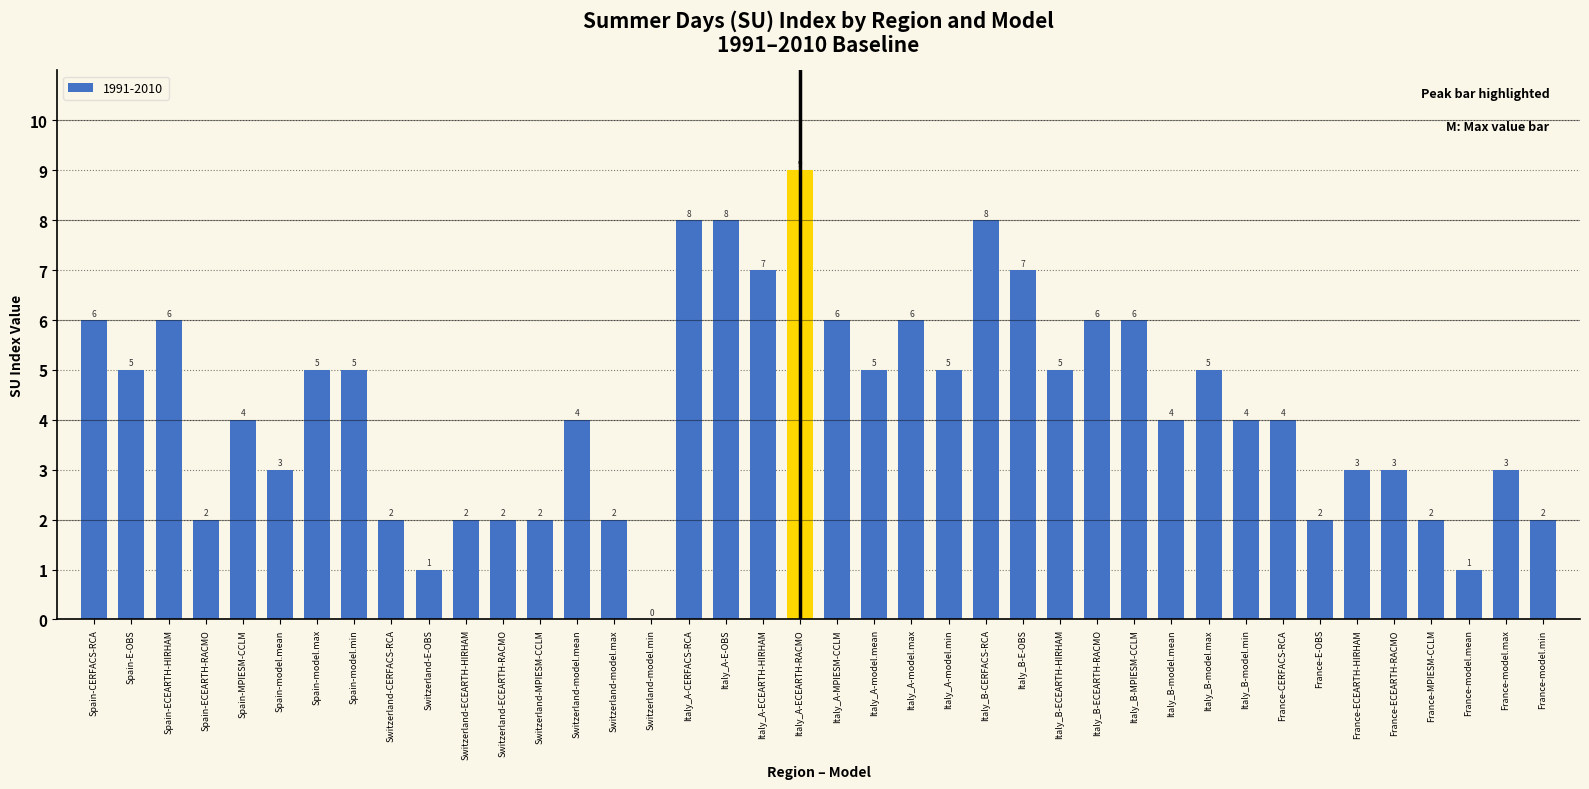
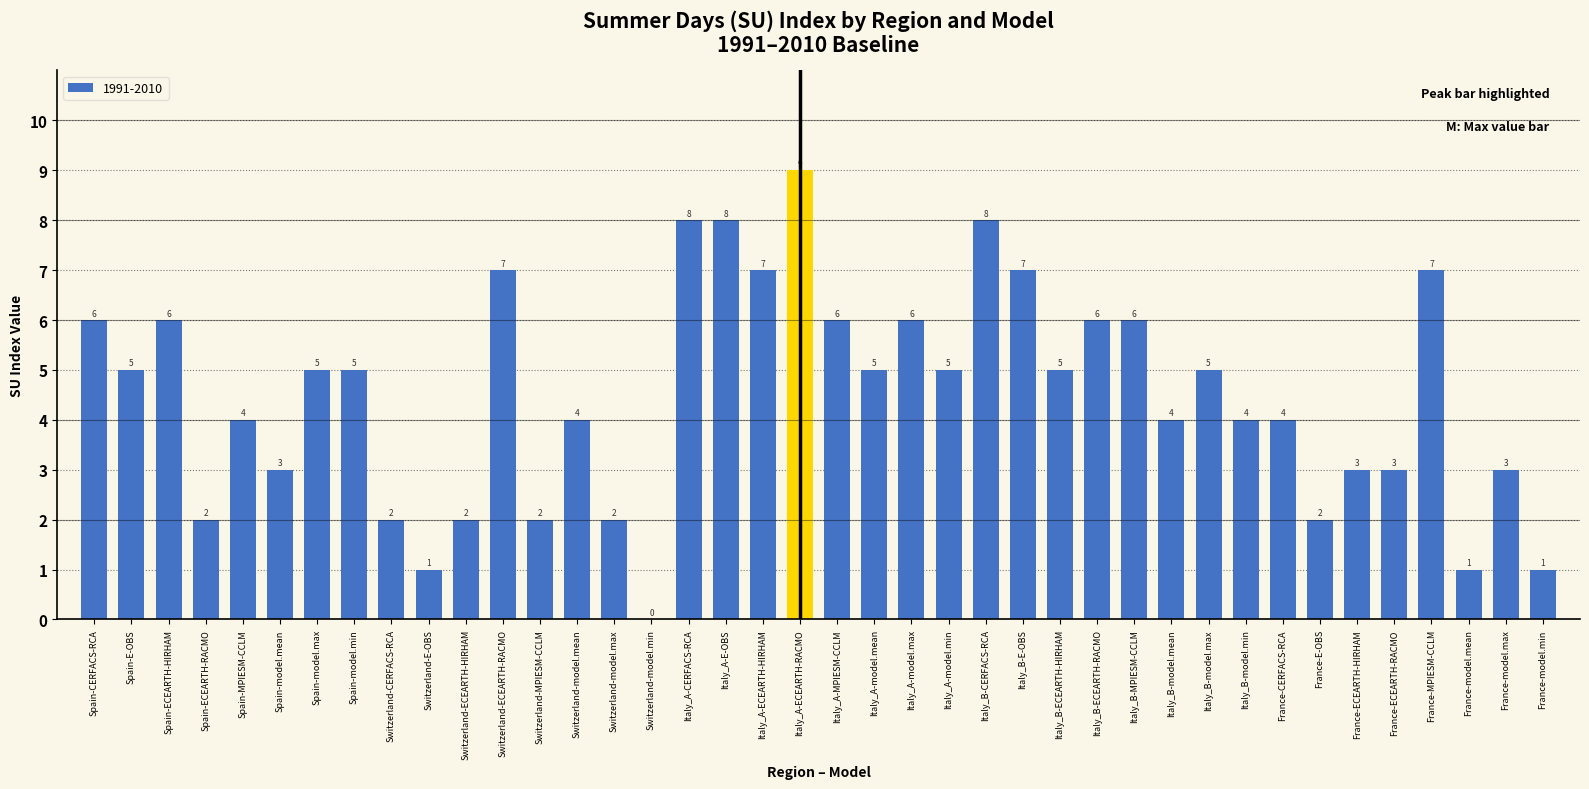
  {
    "Spain-CERFACS-RCA": 6,
    "Spain-E-OBS": 5,
    "Spain-ECEARTH-HIRHAM": 6,
    "Spain-ECEARTH-RACMO": 2,
    "Spain-MPIESM-CCLM": 4,
    "Spain-model.mean": 3,
    "Spain-model.max": 5,
    "Spain-model.min": 5,
    "Switzerland-CERFACS-RCA": 2,
    "Switzerland-E-OBS": 1,
    "Switzerland-ECEARTH-HIRHAM": 2,
-   "Switzerland-ECEARTH-RACMO": 2,
+   "Switzerland-ECEARTH-RACMO": 7,
    "Switzerland-MPIESM-CCLM": 2,
    "Switzerland-model.mean": 4,
    "Switzerland-model.max": 2,
    "Switzerland-model.min": 0,
    "Italy_A-CERFACS-RCA": 8,
    "Italy_A-E-OBS": 8,
    "Italy_A-ECEARTH-HIRHAM": 7,
    "Italy_A-ECEARTH-RACMO": 9,
    "Italy_A-MPIESM-CCLM": 6,
    "Italy_A-model.mean": 5,
    "Italy_A-model.max": 6,
    "Italy_A-model.min": 5,
    "Italy_B-CERFACS-RCA": 8,
    "Italy_B-E-OBS": 7,
    "Italy_B-ECEARTH-HIRHAM": 5,
    "Italy_B-ECEARTH-RACMO": 6,
    "Italy_B-MPIESM-CCLM": 6,
    "Italy_B-model.mean": 4,
    "Italy_B-model.max": 5,
    "Italy_B-model.min": 4,
    "France-CERFACS-RCA": 4,
    "France-E-OBS": 2,
    "France-ECEARTH-HIRHAM": 3,
    "France-ECEARTH-RACMO": 3,
-   "France-MPIESM-CCLM": 2,
+   "France-MPIESM-CCLM": 7,
    "France-model.mean": 1,
    "France-model.max": 3,
-   "France-model.min": 2
+   "France-model.min": 1
  }
